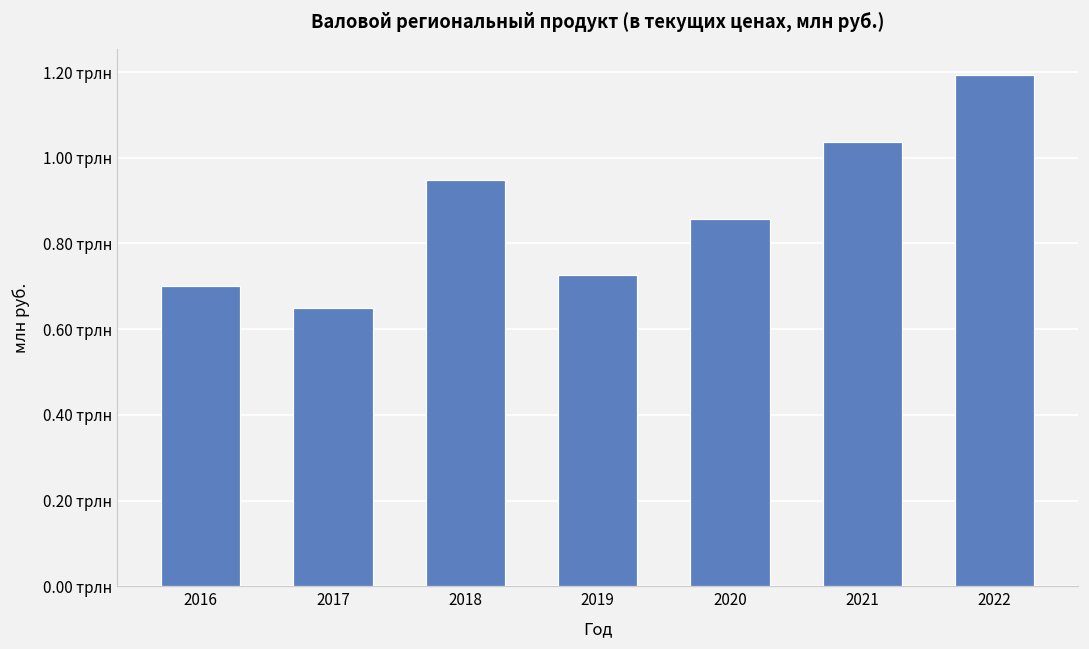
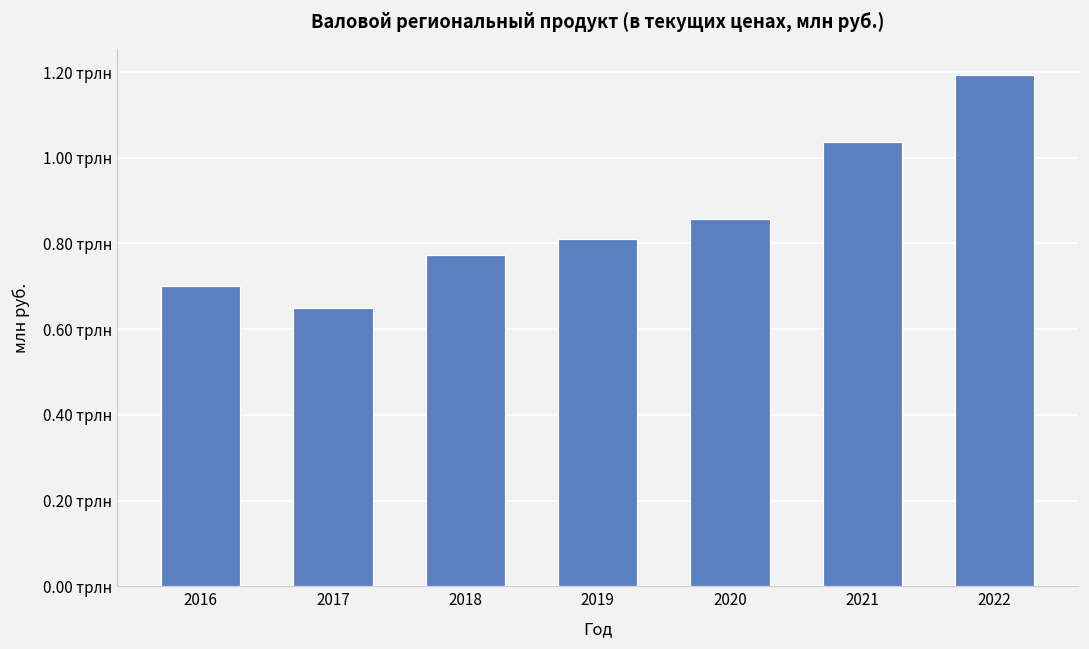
  {
    "2016": "0.70 трлн",
    "2017": "0.65 трлн",
-   "2018": "0.95 трлн",
-   "2019": "0.73 трлн",
+   "2018": "0.77 трлн",
+   "2019": "0.81 трлн",
    "2020": "0.86 трлн",
    "2021": "1.04 трлн",
    "2022": "1.19 трлн"
  }
